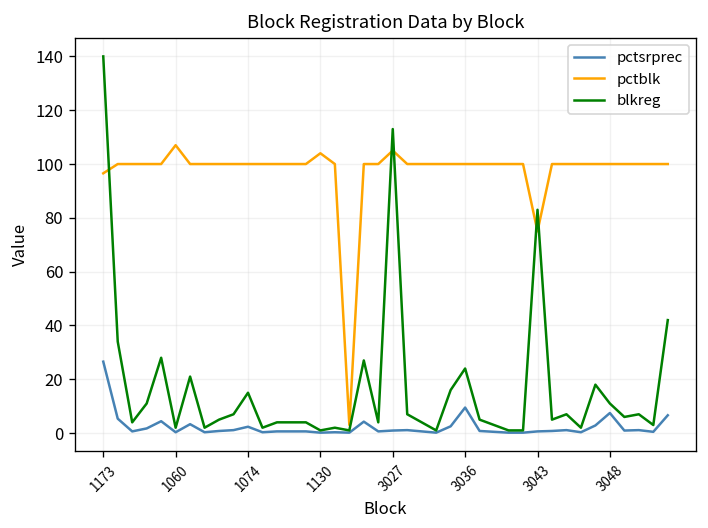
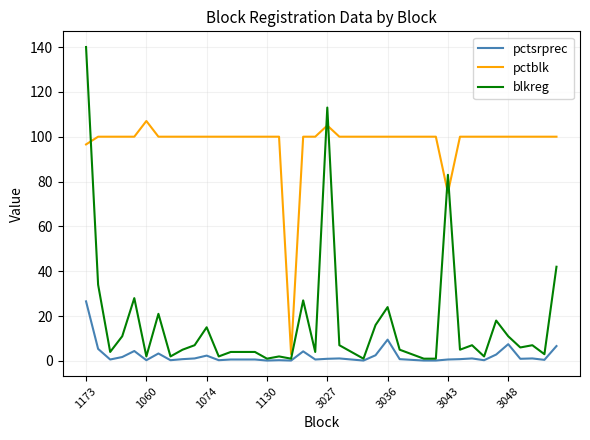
  {
    "pctsrprec": {
      "1173": 27,
      "1060": 0,
      "1074": 2,
      "3027": 1,
      "3036": 9,
      "3043": 1,
      "3048": 7
    },
    "pctblk": {
      "1173": 97,
      "1060": 107,
      "1074": 100,
-     "1130": 104,
+     "1130": 100,
      "3027": 105,
      "3036": 100,
      "3043": 75,
      "3048": 100
    },
    "blkreg": {
      "1173": 140,
      "1060": 2,
      "1074": 15,
      "3027": 113,
      "3036": 24,
      "3043": 83,
      "3048": 11
    }
  }
